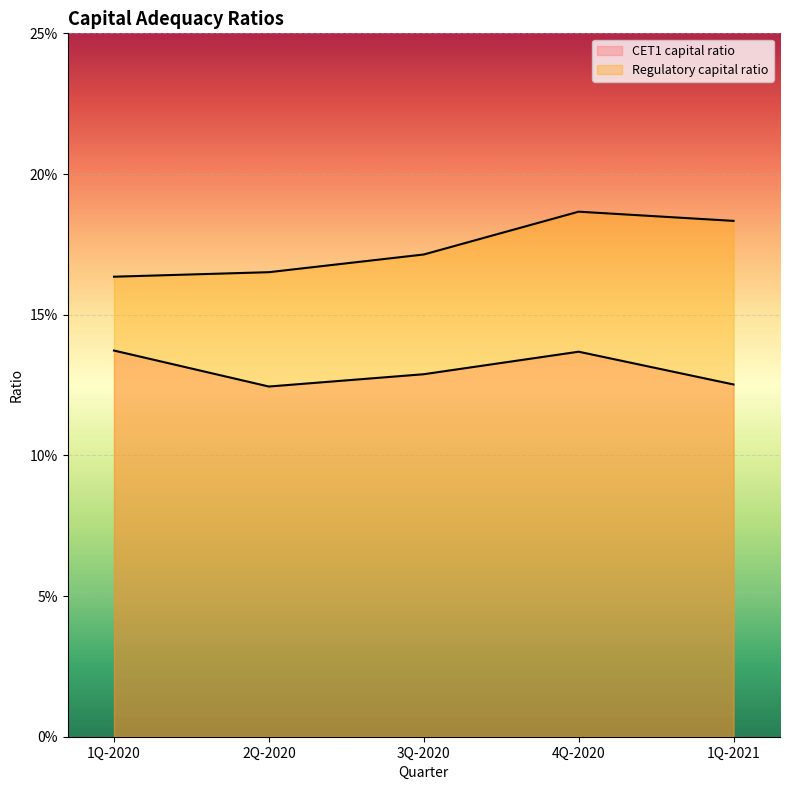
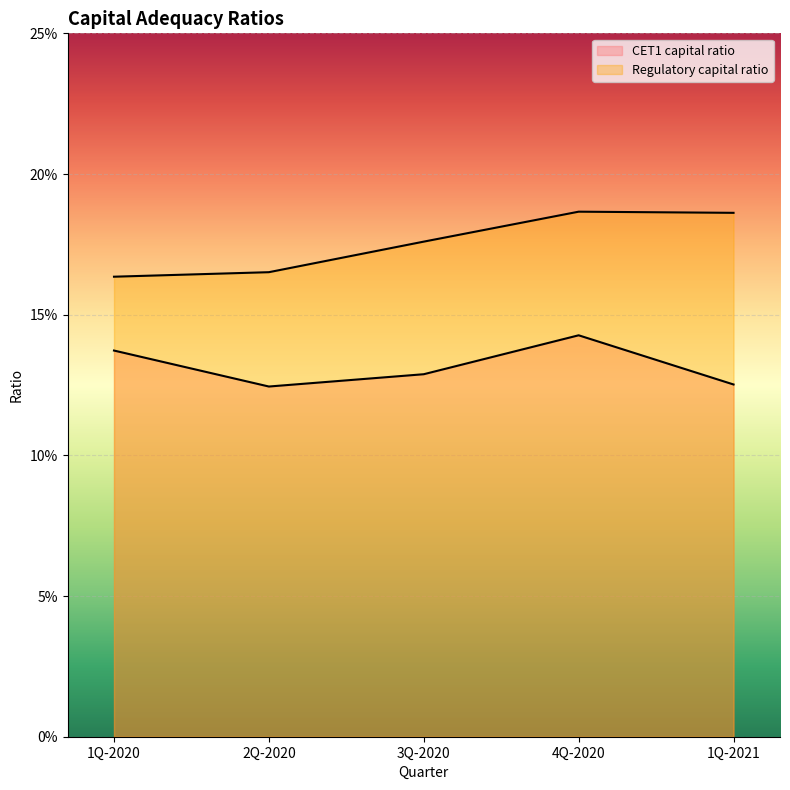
  {
    "CET1 capital ratio": {
      "1Q-2020": "13.7%",
      "2Q-2020": "12.4%",
      "3Q-2020": "12.9%",
-     "4Q-2020": "13.7%",
+     "4Q-2020": "14.3%",
      "1Q-2021": "12.5%"
    },
    "Regulatory capital ratio": {
      "1Q-2020": "16.4%",
      "2Q-2020": "16.5%",
-     "3Q-2020": "17.1%",
+     "3Q-2020": "17.6%",
      "4Q-2020": "18.7%",
-     "1Q-2021": "18.3%"
+     "1Q-2021": "18.6%"
    }
  }
